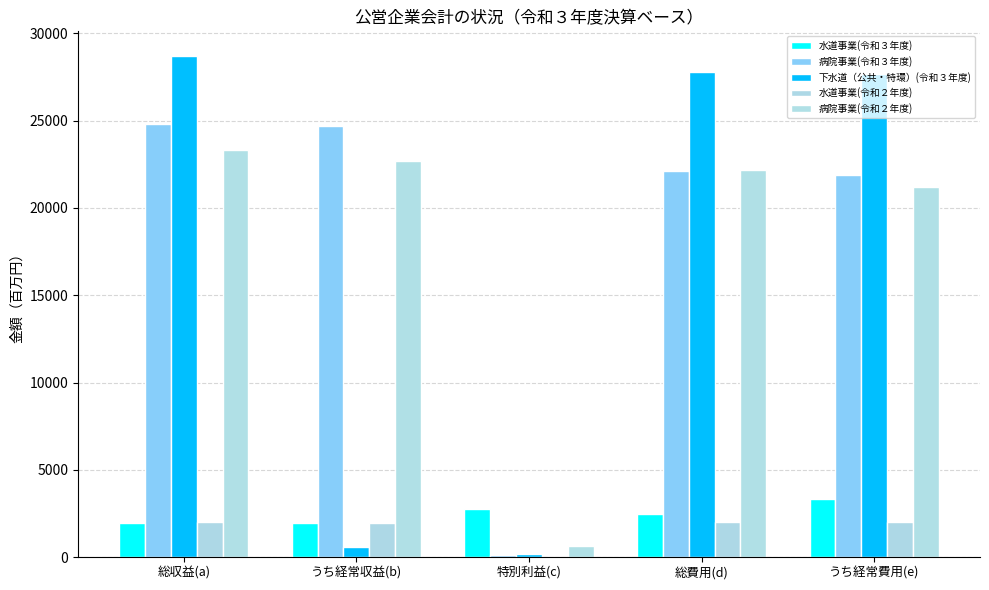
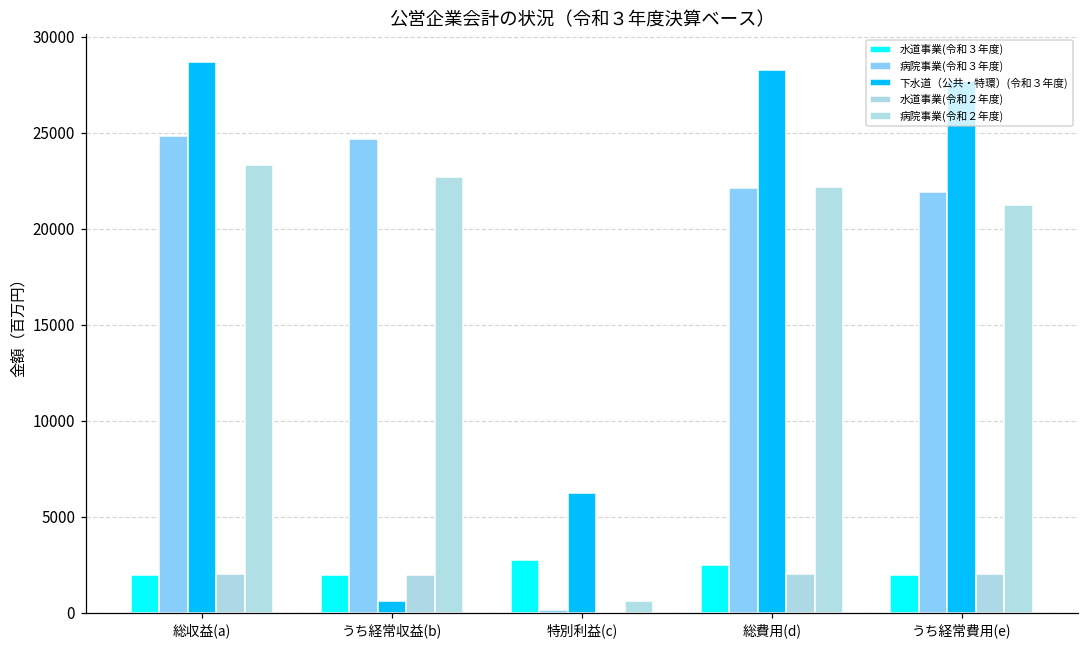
  {
    "水道事業(令和３年度)": {
      "総収益(a)": 2000,
      "うち経常収益(b)": 1900,
      "特別利益(c)": 2800,
      "総費用(d)": 2500,
-     "うち経常費用(e)": 3400
+     "うち経常費用(e)": 2000
    },
    "下水道（公共・特環）(令和３年度)": {
      "総収益(a)": 28700,
      "うち経常収益(b)": 600,
-     "特別利益(c)": 200,
-     "総費用(d)": 27800
+     "特別利益(c)": 6200,
+     "総費用(d)": 28300
    }
  }
